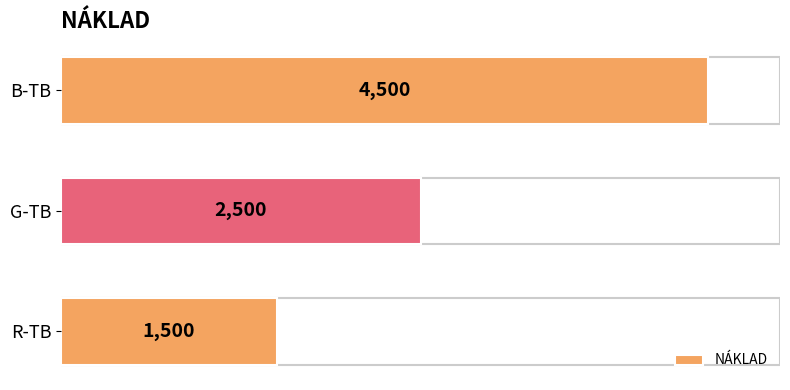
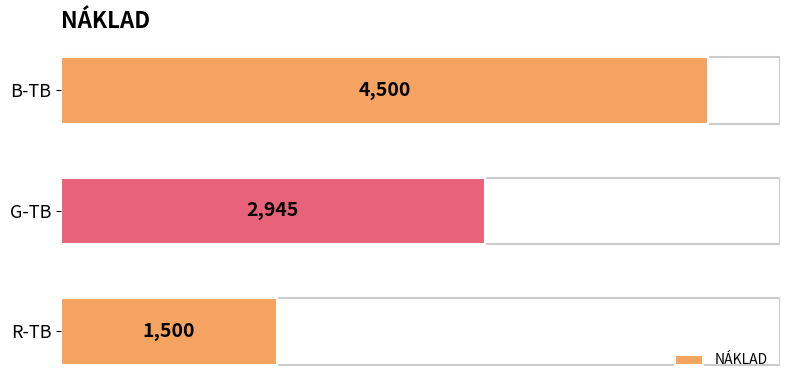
  {
    "B-TB": "4,500",
-   "G-TB": "2,500",
+   "G-TB": "2,945",
    "R-TB": "1,500"
  }
